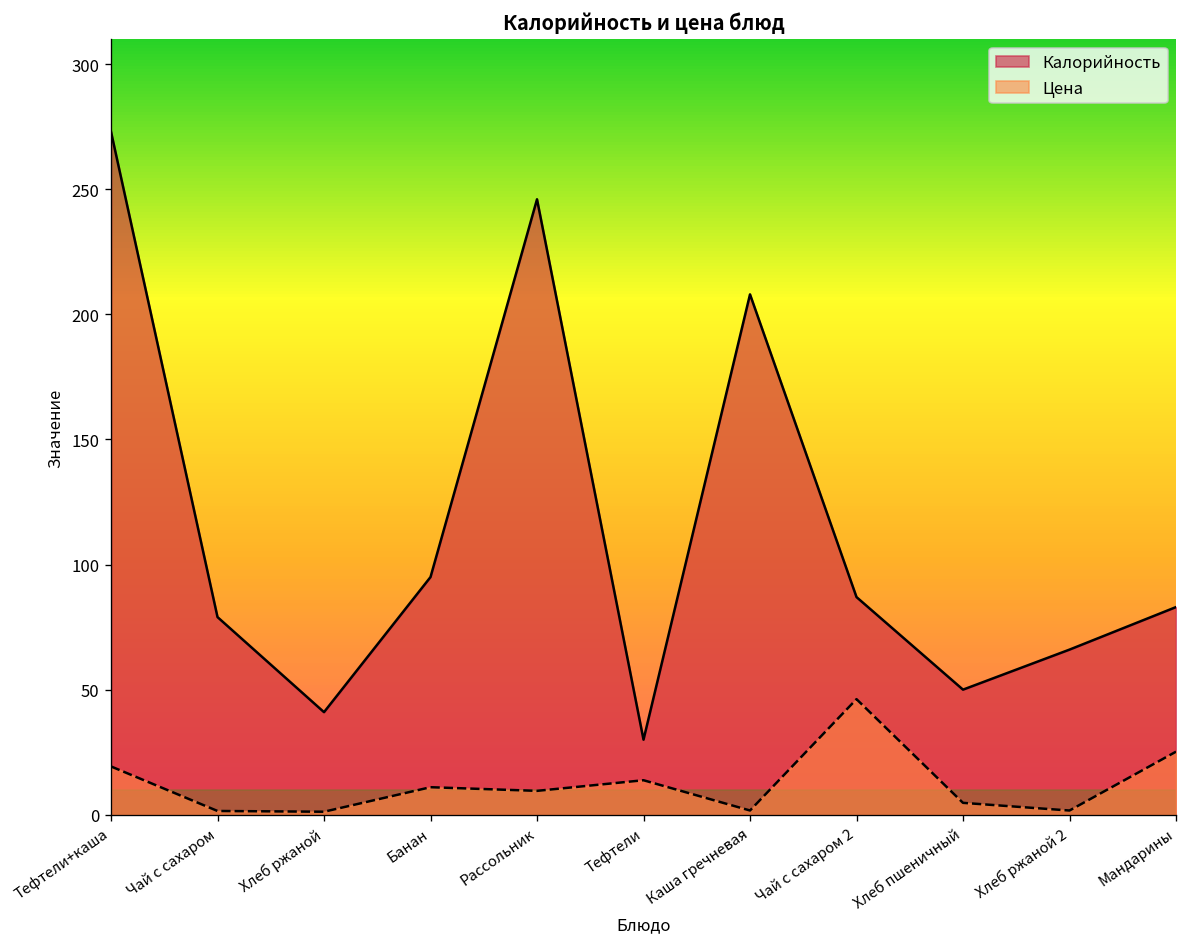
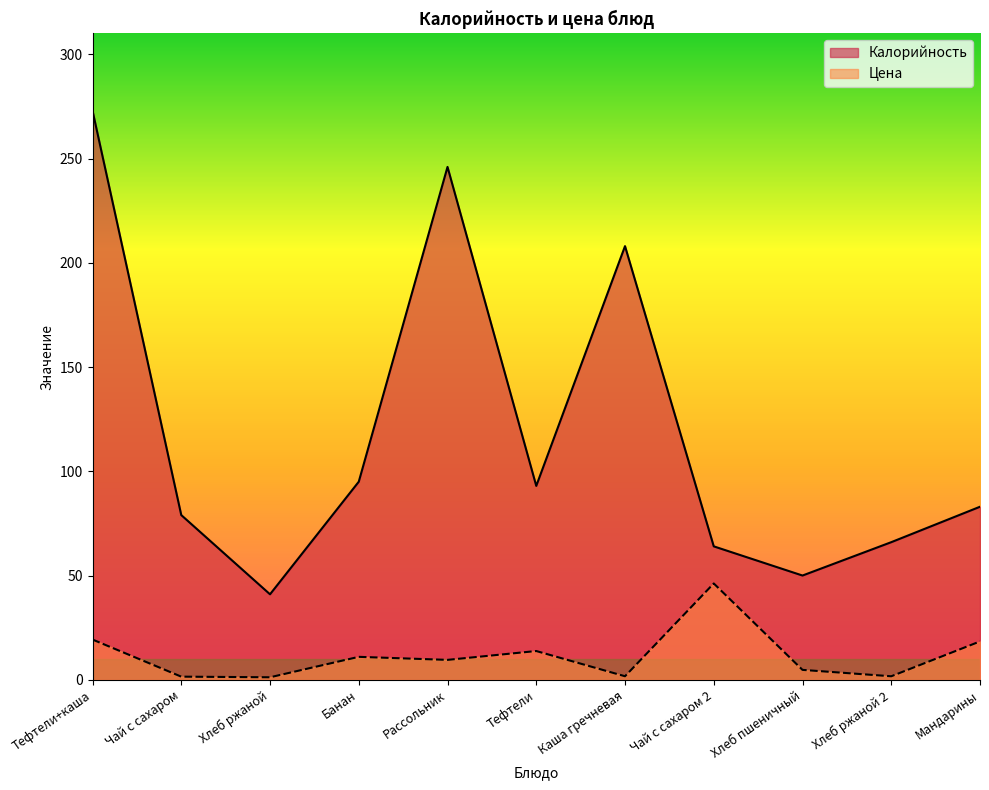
  {
    "Калорийность": {
      "Тефтели+каша": 273,
      "Чай с сахаром": 79,
      "Хлеб ржаной": 41,
      "Банан": 95,
      "Рассольник": 246,
-     "Тефтели": 30,
+     "Тефтели": 93,
      "Каша гречневая": 208,
-     "Чай с сахаром 2": 87,
+     "Чай с сахаром 2": 64,
      "Хлеб пшеничный": 50,
      "Хлеб ржаной 2": 66,
      "Мандарины": 83
    },
    "Цена": {
      "Тефтели+каша": 19,
      "Банан": 11,
      "Тефтели": 14,
      "Чай с сахаром 2": 46,
-     "Мандарины": 25
+     "Мандарины": 18
    }
  }
